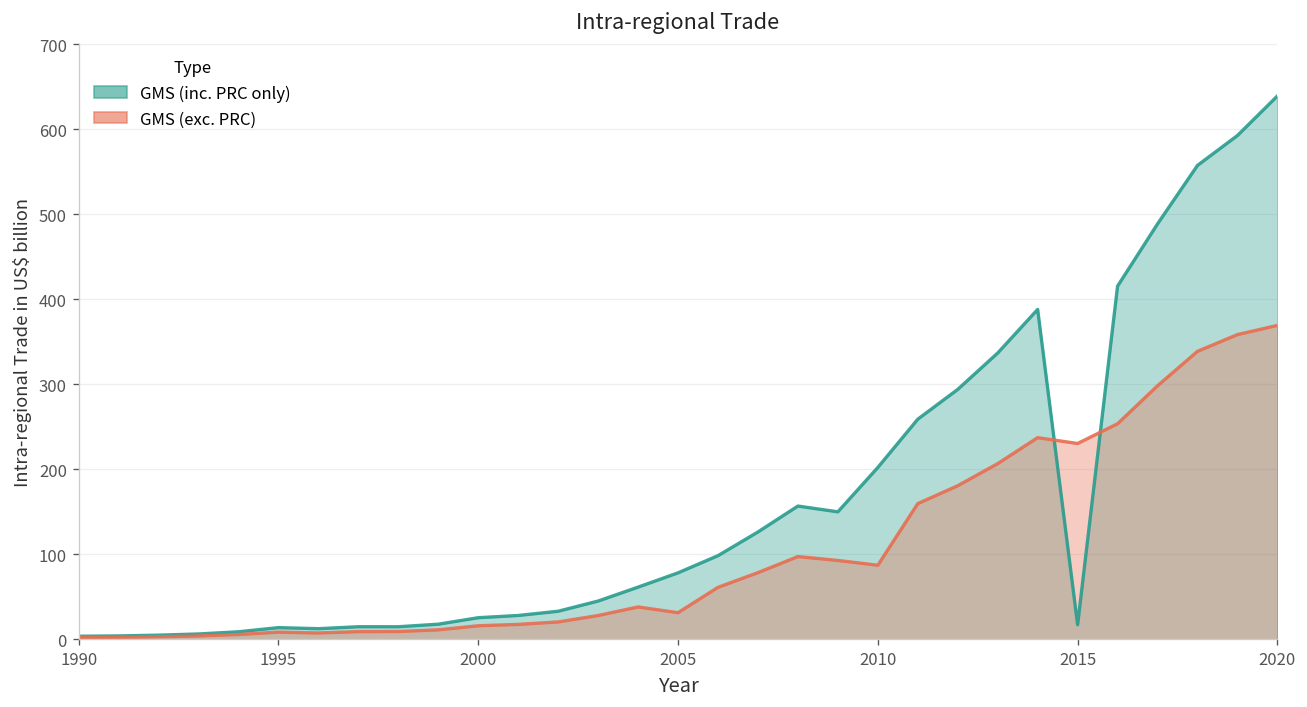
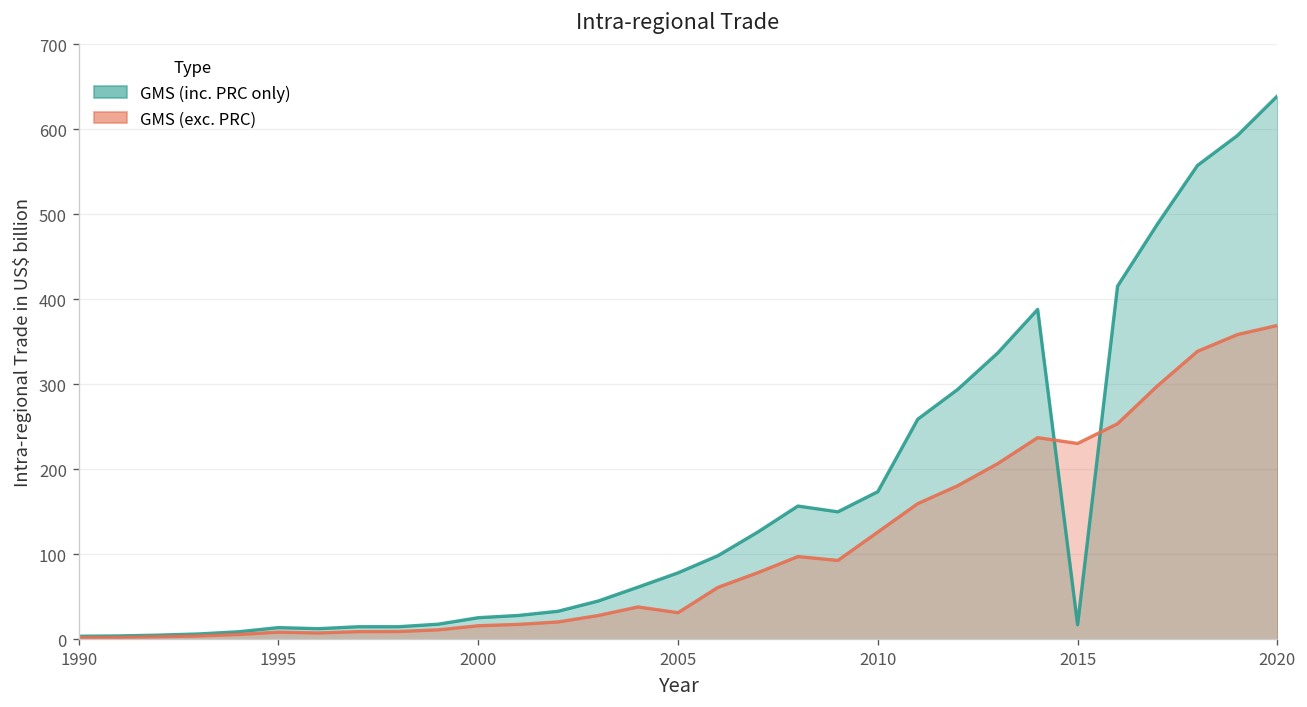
  {
    "GMS (inc. PRC only)": {
      "1995": 10,
      "2000": 30,
      "2005": 80,
-     "2010": 200,
+     "2010": 170,
      "2015": 20,
      "2020": 640
    },
    "GMS (exc. PRC)": {
      "1995": 10,
      "2000": 20,
      "2005": 30,
-     "2010": 90,
+     "2010": 130,
      "2015": 230,
      "2020": 370
    }
  }
